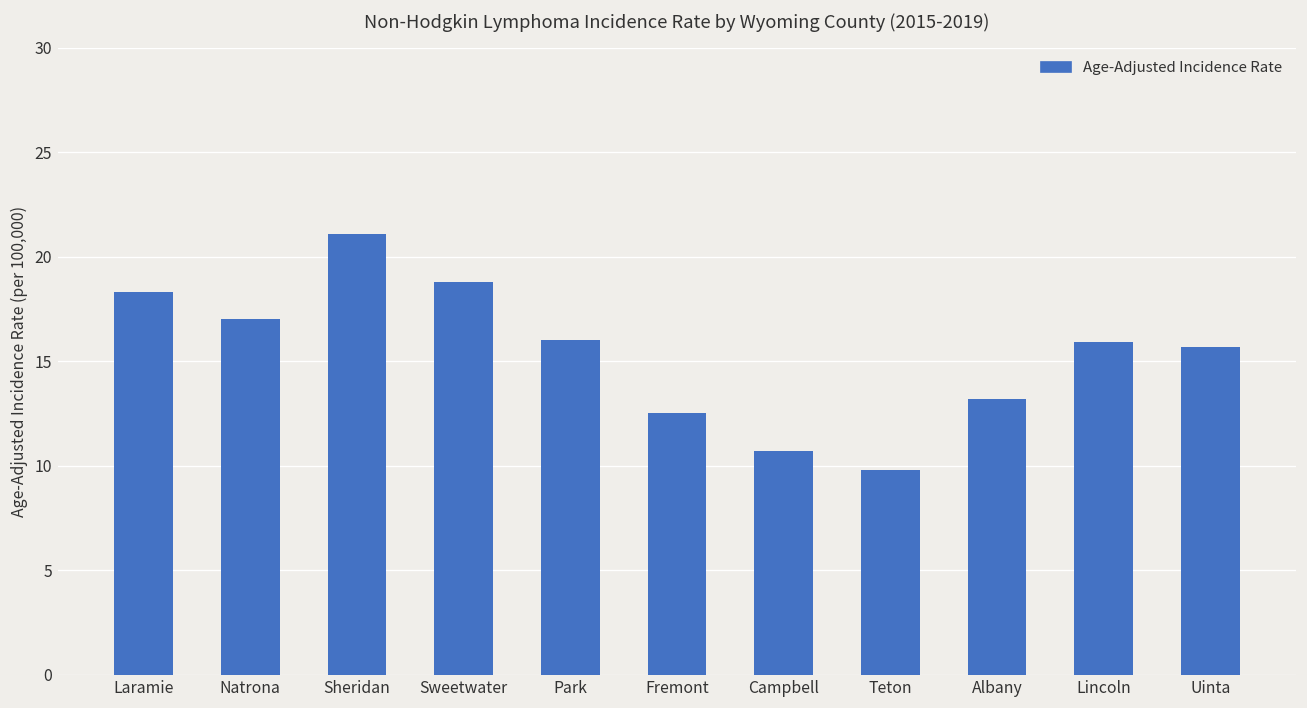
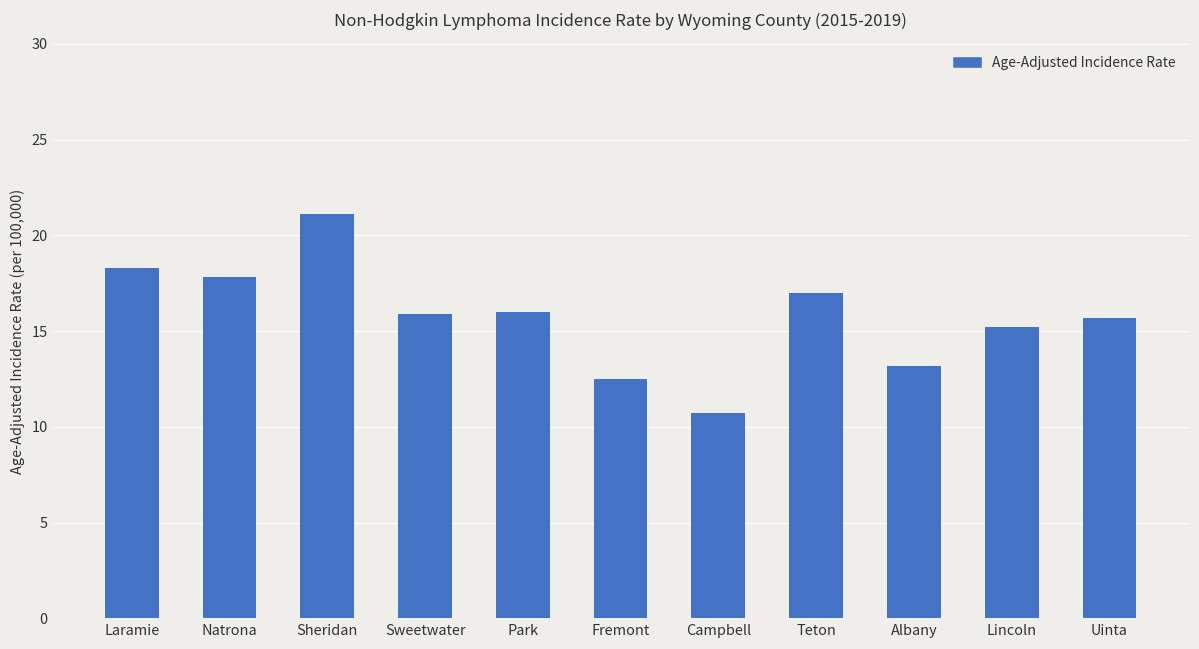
  {
    "Laramie": 18.3,
-   "Natrona": 17.0,
+   "Natrona": 17.8,
    "Sheridan": 21.1,
-   "Sweetwater": 18.8,
+   "Sweetwater": 15.9,
    "Park": 16.0,
    "Fremont": 12.5,
    "Campbell": 10.7,
-   "Teton": 9.8,
+   "Teton": 17.0,
    "Albany": 13.2,
-   "Lincoln": 15.9,
+   "Lincoln": 15.2,
    "Uinta": 15.7
  }
